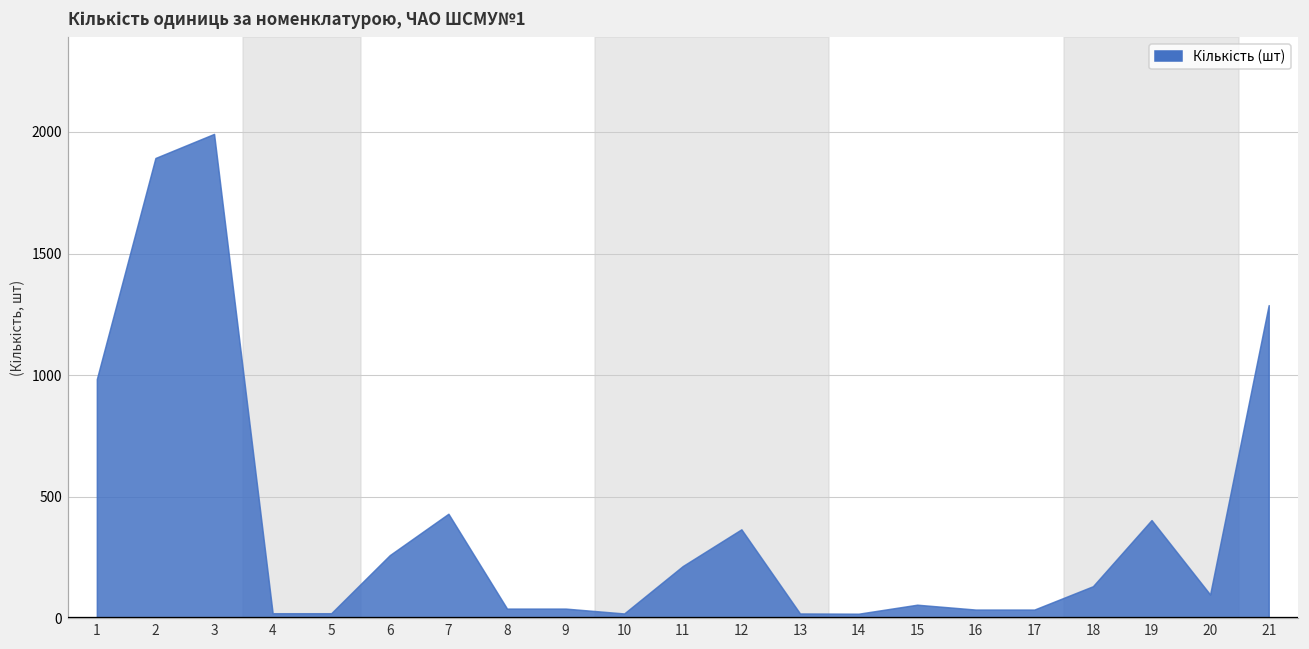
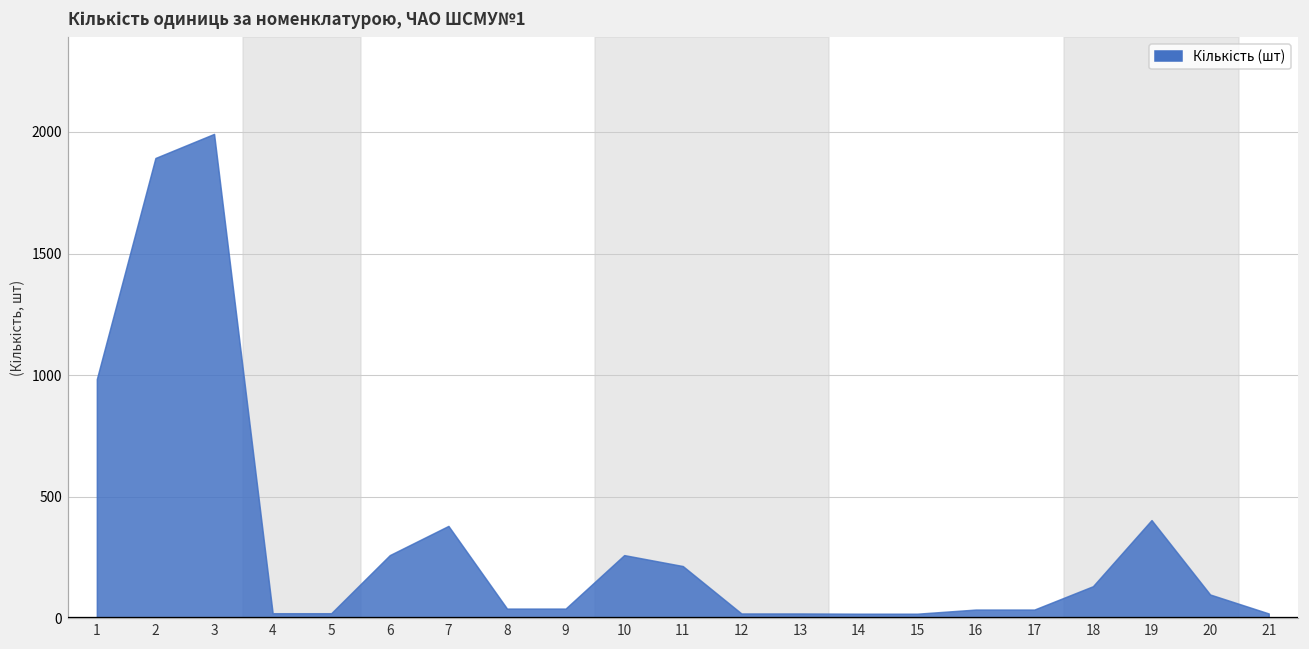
  {
    "1": 980,
    "2": 1890,
    "3": 1990,
    "4": 20,
    "5": 20,
    "6": 260,
-   "7": 430,
+   "7": 380,
    "8": 40,
    "9": 40,
-   "10": 20,
+   "10": 260,
    "11": 220,
-   "12": 370,
+   "12": 20,
    "13": 20,
    "14": 20,
-   "15": 60,
+   "15": 20,
    "16": 40,
    "17": 40,
    "18": 130,
    "19": 400,
    "20": 100,
-   "21": 1290
+   "21": 20
  }
